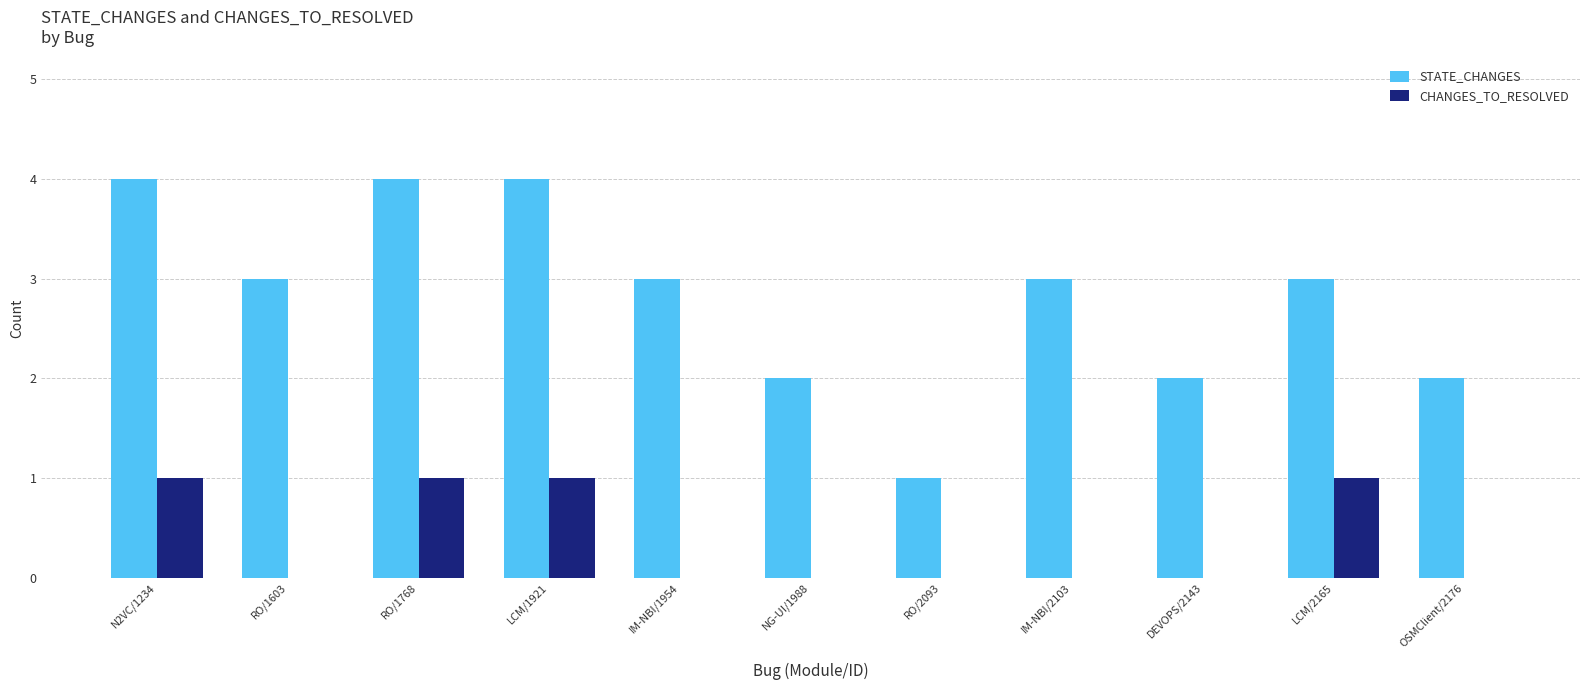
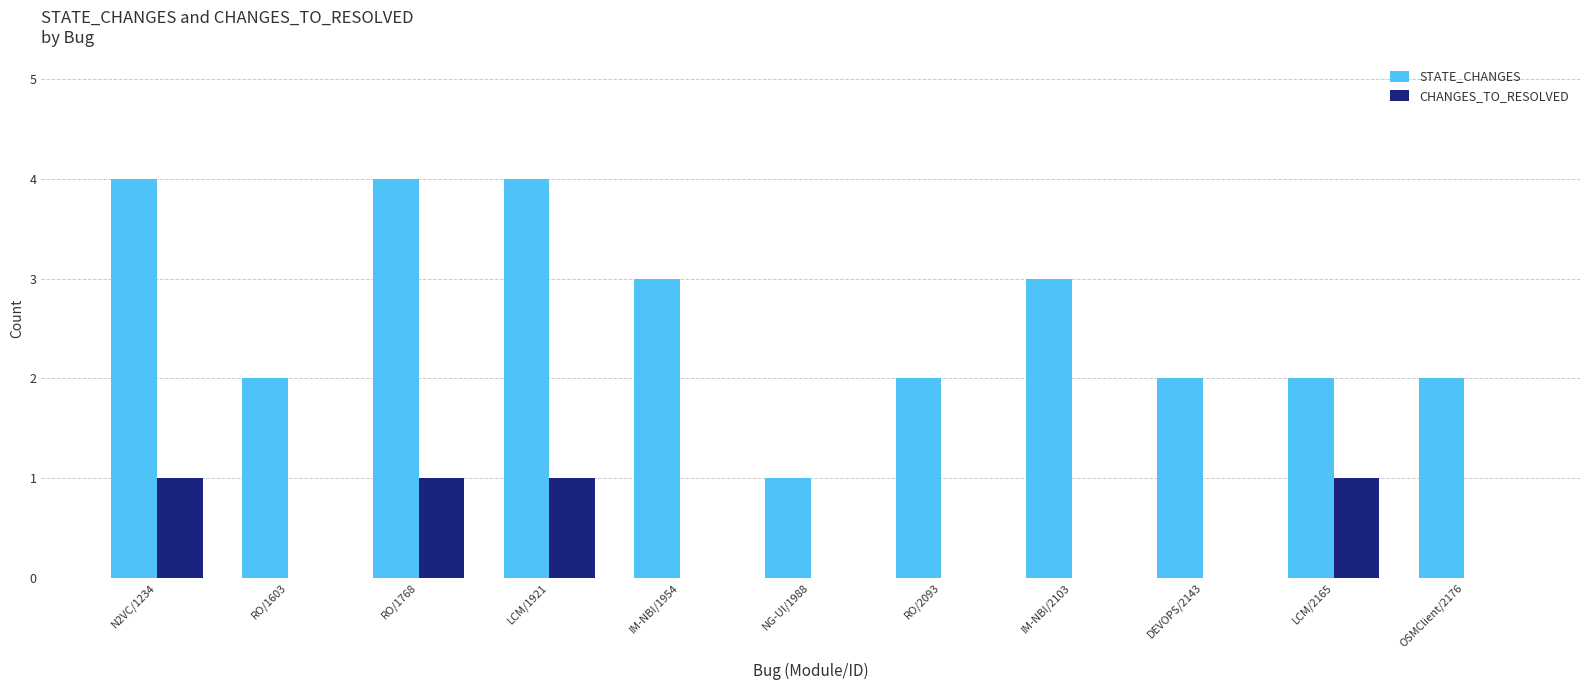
  {
    "STATE_CHANGES": {
      "N2VC/1234": 4,
-     "RO/1603": 3,
+     "RO/1603": 2,
      "RO/1768": 4,
      "LCM/1921": 4,
      "IM-NBI/1954": 3,
-     "NG-UI/1988": 2,
-     "RO/2093": 1,
+     "NG-UI/1988": 1,
+     "RO/2093": 2,
      "IM-NBI/2103": 3,
      "DEVOPS/2143": 2,
-     "LCM/2165": 3,
+     "LCM/2165": 2,
      "OSMClient/2176": 2
    },
    "CHANGES_TO_RESOLVED": {
      "N2VC/1234": 1,
      "RO/1603": 0,
      "RO/1768": 1,
      "LCM/1921": 1,
      "IM-NBI/1954": 0,
      "NG-UI/1988": 0,
      "RO/2093": 0,
      "IM-NBI/2103": 0,
      "DEVOPS/2143": 0,
      "LCM/2165": 1,
      "OSMClient/2176": 0
    }
  }
